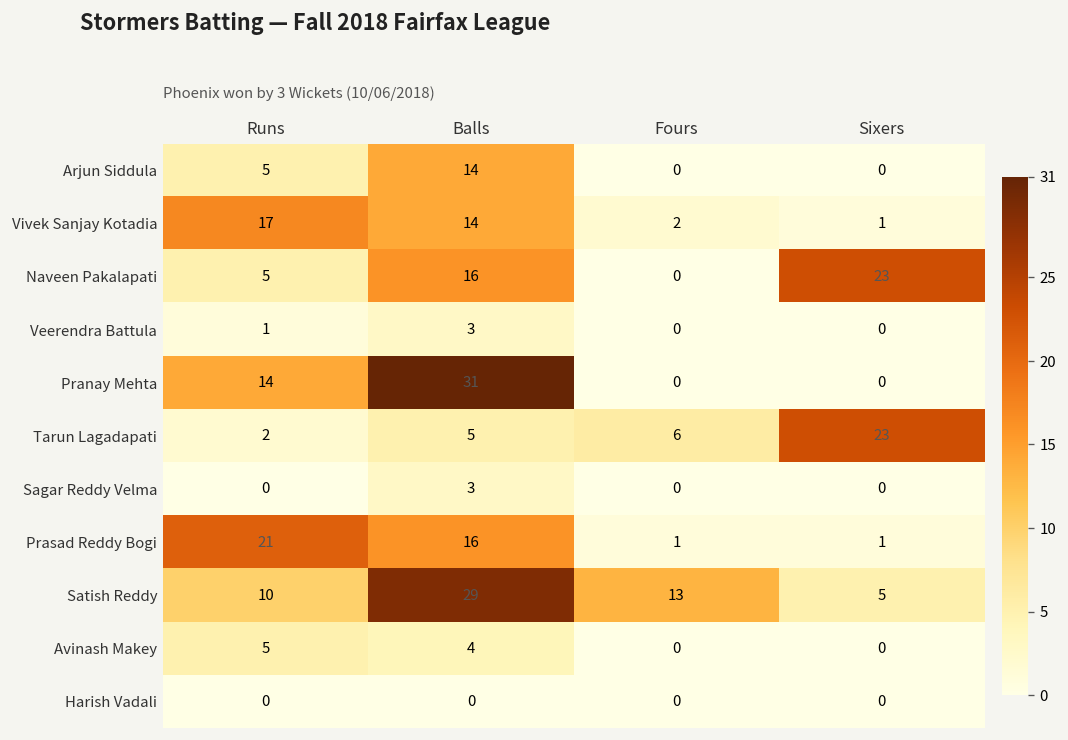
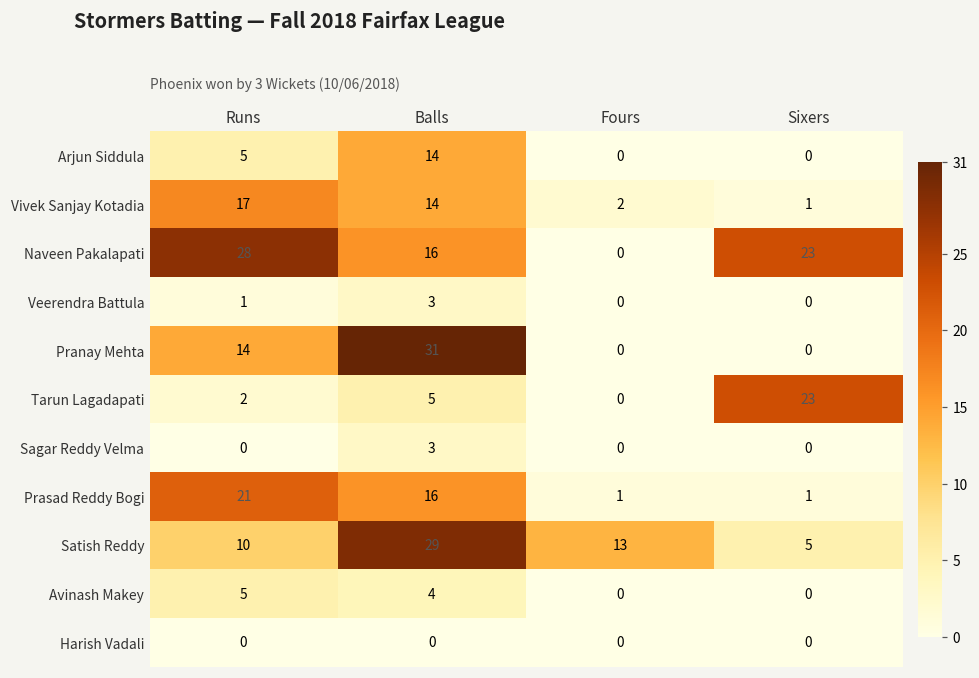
  {
    "Arjun Siddula": {
      "Runs": 5,
      "Balls": 14,
      "Fours": 0,
      "Sixers": 0
    },
    "Vivek Sanjay Kotadia": {
      "Runs": 17,
      "Balls": 14,
      "Fours": 2,
      "Sixers": 1
    },
    "Naveen Pakalapati": {
-     "Runs": 5,
+     "Runs": 28,
      "Balls": 16,
      "Fours": 0,
      "Sixers": 23
    },
    "Veerendra Battula": {
      "Runs": 1,
      "Balls": 3,
      "Fours": 0,
      "Sixers": 0
    },
    "Pranay Mehta": {
      "Runs": 14,
      "Balls": 31,
      "Fours": 0,
      "Sixers": 0
    },
    "Tarun Lagadapati": {
      "Runs": 2,
      "Balls": 5,
-     "Fours": 6,
+     "Fours": 0,
      "Sixers": 23
    },
    "Sagar Reddy Velma": {
      "Runs": 0,
      "Balls": 3,
      "Fours": 0,
      "Sixers": 0
    },
    "Prasad Reddy Bogi": {
      "Runs": 21,
      "Balls": 16,
      "Fours": 1,
      "Sixers": 1
    },
    "Satish Reddy": {
      "Runs": 10,
      "Balls": 29,
      "Fours": 13,
      "Sixers": 5
    },
    "Avinash Makey": {
      "Runs": 5,
      "Balls": 4,
      "Fours": 0,
      "Sixers": 0
    },
    "Harish Vadali": {
      "Runs": 0,
      "Balls": 0,
      "Fours": 0,
      "Sixers": 0
    }
  }
